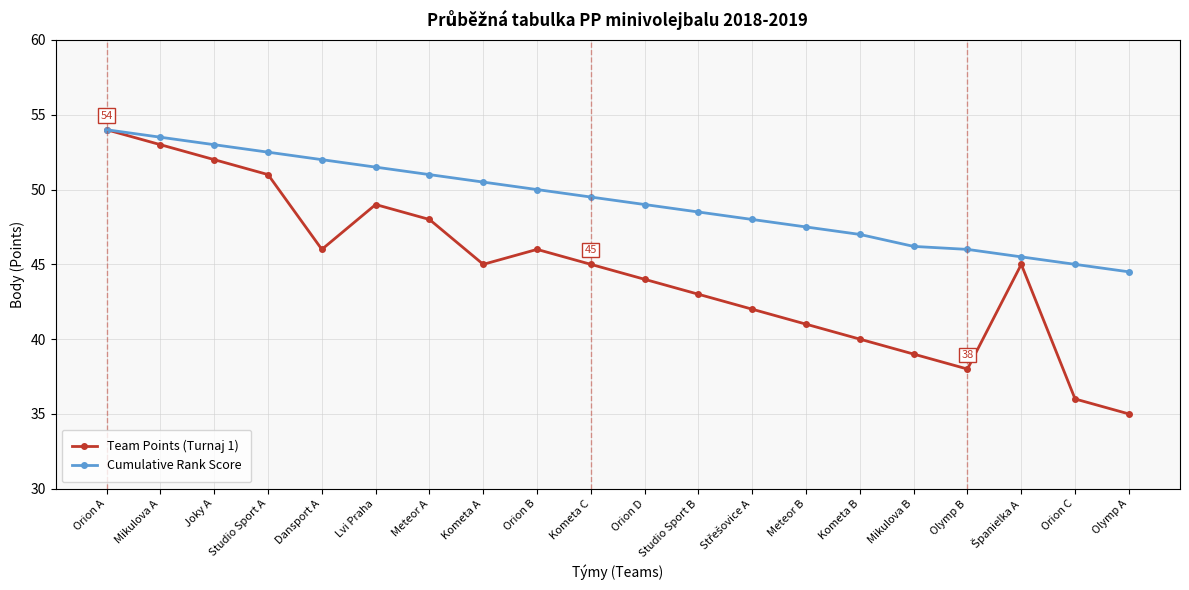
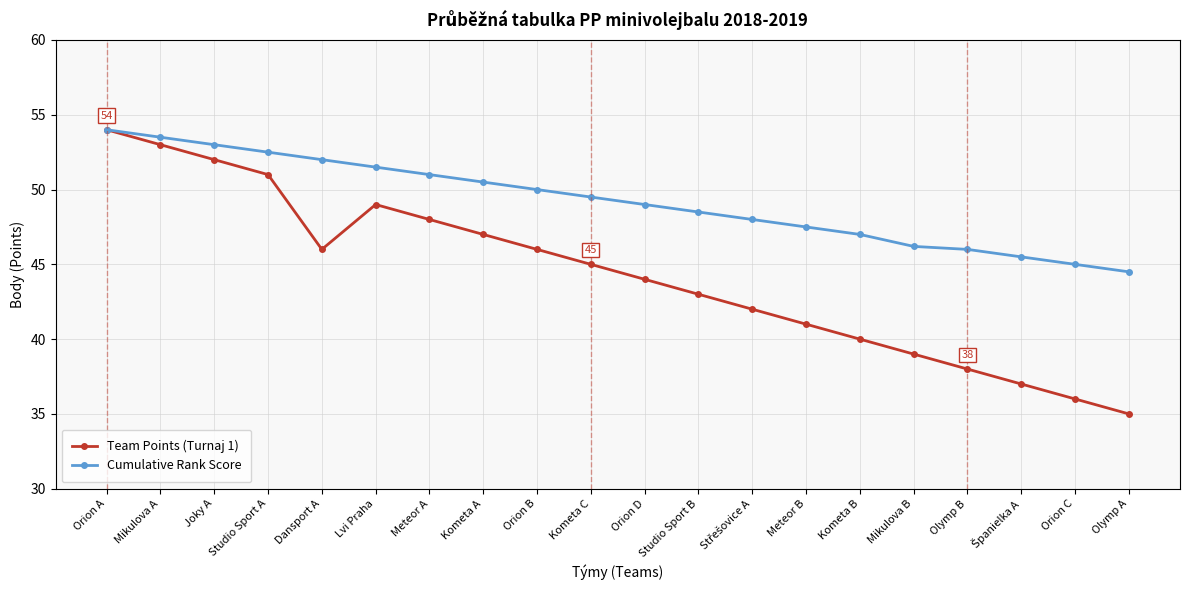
  {
    "Team Points (Turnaj 1)": {
      "Mikulova A": 53,
      "Joky A": 52,
      "Studio Sport A": 51,
      "Dansport A": 46,
      "Lvi Praha": 49,
      "Meteor A": 48,
-     "Kometa A": 45,
+     "Kometa A": 47,
      "Orion B": 46,
      "Orion D": 44,
      "Studio Sport B": 43,
      "Střešovice A": 42,
      "Meteor B": 41,
      "Kometa B": 40,
      "Mikulova B": 39,
-     "Španielka A": 45,
+     "Španielka A": 37,
      "Orion C": 36,
      "Olymp A": 35
    },
    "Cumulative Rank Score": {
      "Mikulova A": 53.5,
      "Joky A": 53,
      "Studio Sport A": 52.5,
      "Dansport A": 52,
      "Lvi Praha": 51.5,
      "Meteor A": 51,
      "Kometa A": 50.5,
      "Orion B": 50,
      "Kometa C": 49.5,
      "Orion D": 49,
      "Studio Sport B": 48.5,
      "Střešovice A": 48,
      "Meteor B": 47.5,
      "Kometa B": 47,
      "Mikulova B": 46.2,
      "Olymp B": 46,
      "Španielka A": 45.5,
      "Orion C": 45,
      "Olymp A": 44.5
    }
  }
